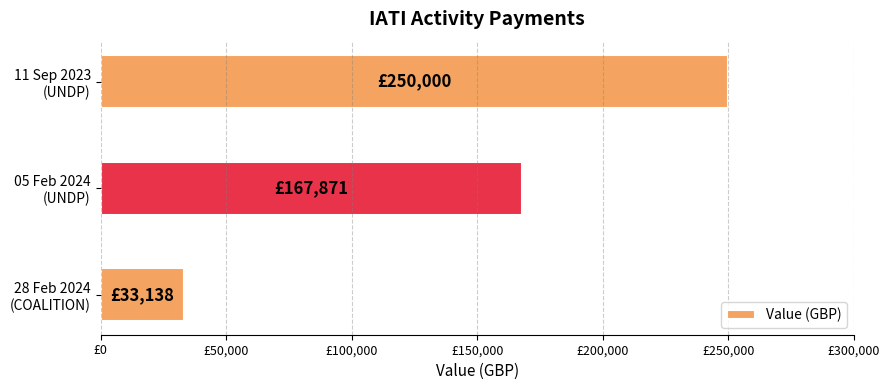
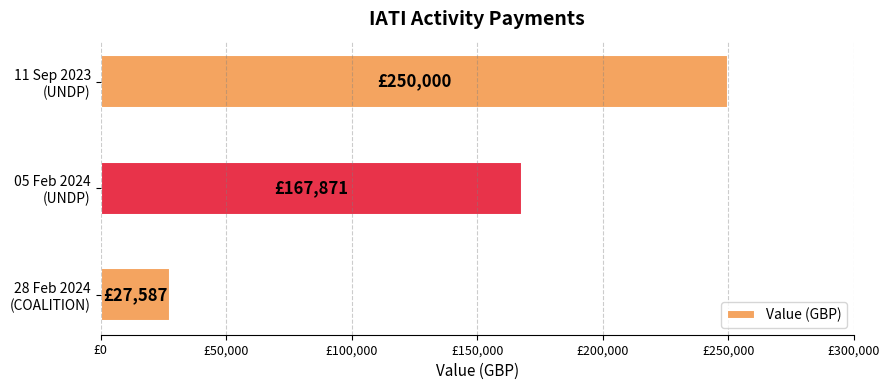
  {
    "11 Sep 2023 (UNDP)": "£250,000",
    "05 Feb 2024 (UNDP)": "£167,871",
-   "28 Feb 2024 (COALITION)": "£33,138"
+   "28 Feb 2024 (COALITION)": "£27,587"
  }
